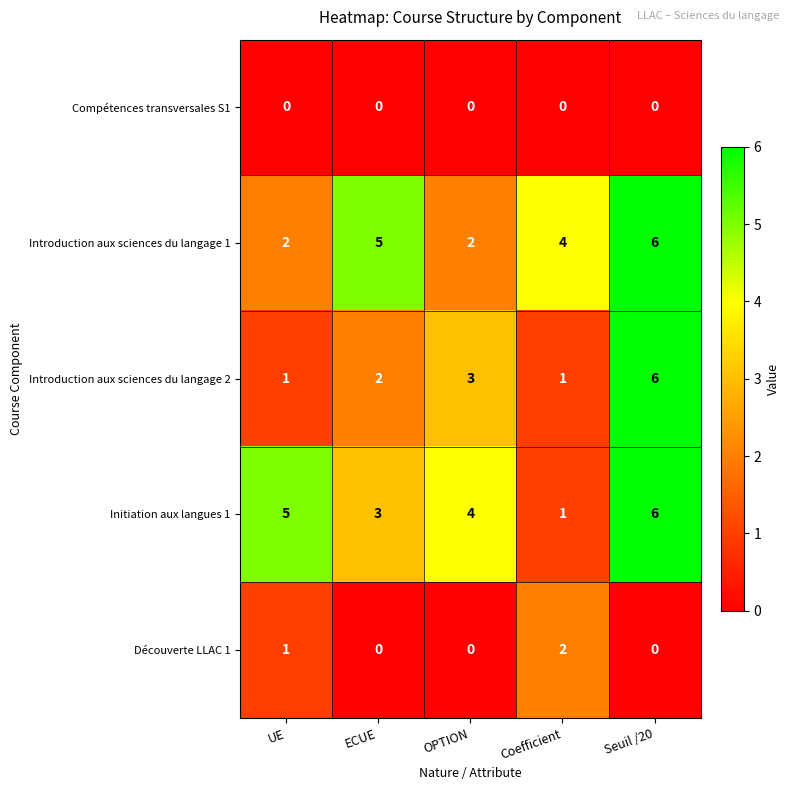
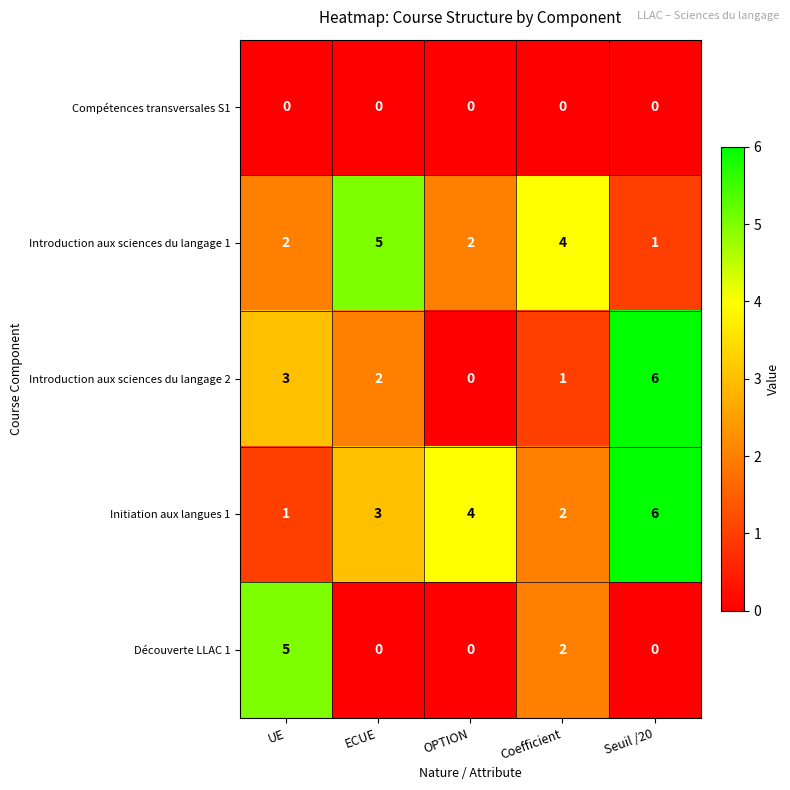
  {
    "Compétences transversales S1": {
      "UE": 0,
      "ECUE": 0,
      "OPTION": 0,
      "Coefficient": 0,
      "Seuil /20": 0
    },
    "Introduction aux sciences du langage 1": {
      "UE": 2,
      "ECUE": 5,
      "OPTION": 2,
      "Coefficient": 4,
-     "Seuil /20": 6
+     "Seuil /20": 1
    },
    "Introduction aux sciences du langage 2": {
-     "UE": 1,
+     "UE": 3,
      "ECUE": 2,
-     "OPTION": 3,
+     "OPTION": 0,
      "Coefficient": 1,
      "Seuil /20": 6
    },
    "Initiation aux langues 1": {
-     "UE": 5,
+     "UE": 1,
      "ECUE": 3,
      "OPTION": 4,
-     "Coefficient": 1,
+     "Coefficient": 2,
      "Seuil /20": 6
    },
    "Découverte LLAC 1": {
-     "UE": 1,
+     "UE": 5,
      "ECUE": 0,
      "OPTION": 0,
      "Coefficient": 2,
      "Seuil /20": 0
    }
  }
